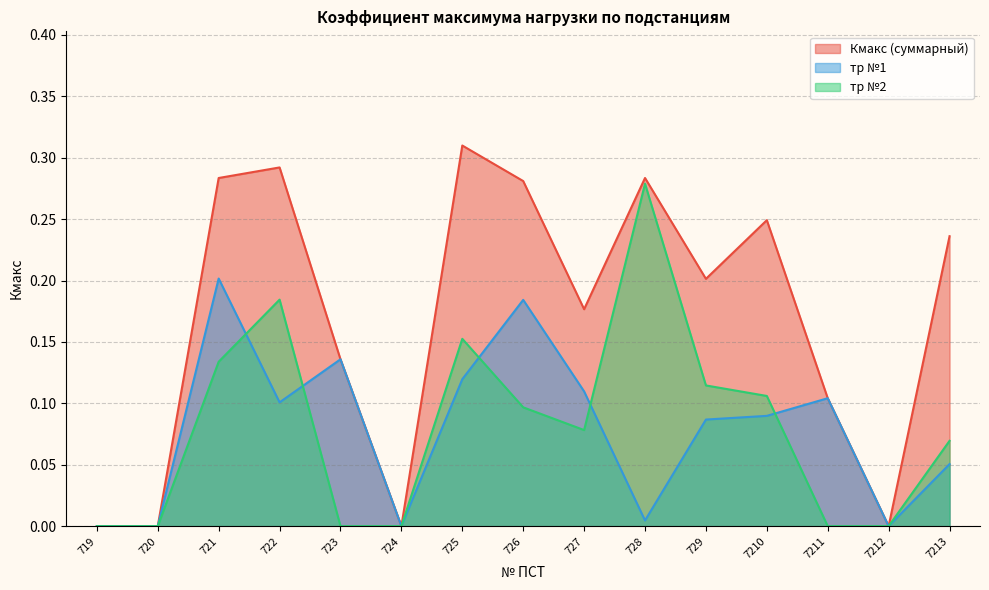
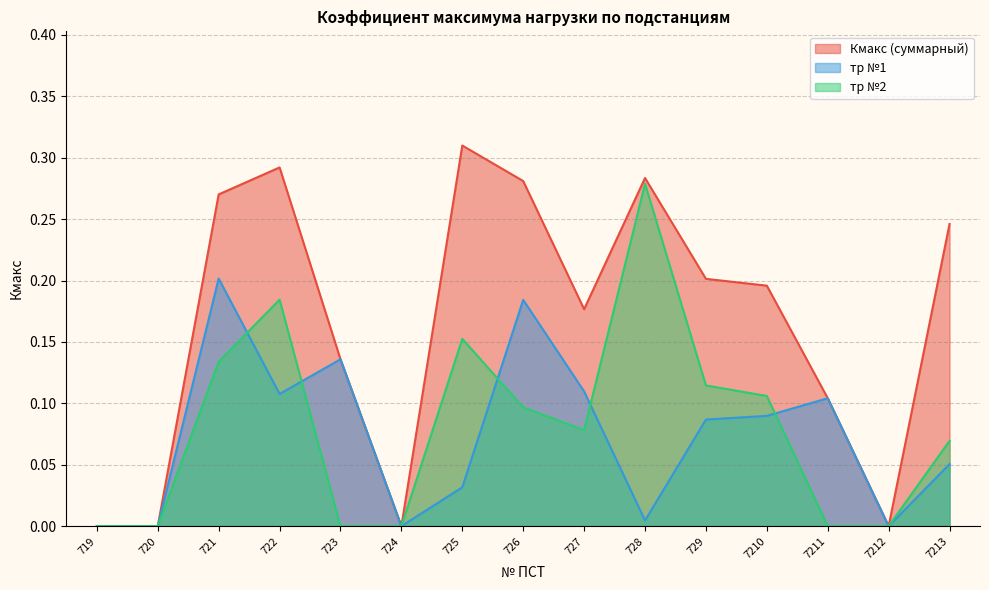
  {
    "Кмакс (суммарный)": {
-     "721": 0.284,
+     "721": 0.270,
      "722": 0.292,
      "725": 0.310,
      "726": 0.281,
      "727": 0.177,
      "728": 0.284,
      "729": 0.201,
-     "7210": 0.249,
-     "7213": 0.236
+     "7210": 0.196,
+     "7213": 0.246
    },
    "тр №1": {
      "721": 0.202,
-     "722": 0.101,
-     "725": 0.120,
+     "722": 0.108,
+     "725": 0.032,
      "726": 0.184,
      "727": 0.110,
      "728": 0.005,
      "729": 0.087,
      "7210": 0.090,
      "7213": 0.051
    },
    "тр №2": {
      "721": 0.134,
      "722": 0.184,
      "723": 0.000,
      "725": 0.153,
      "726": 0.097,
      "727": 0.078,
      "728": 0.279,
      "729": 0.115,
      "7210": 0.106,
      "7211": 0.000,
      "7213": 0.069
    }
  }
